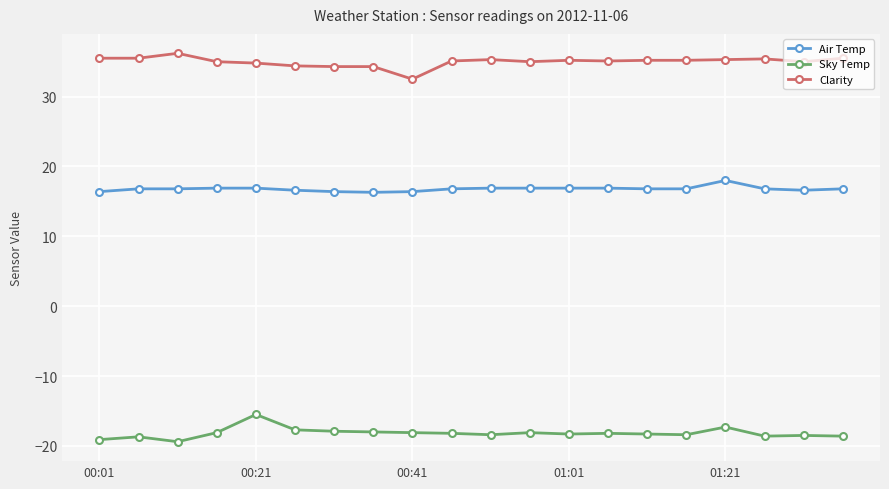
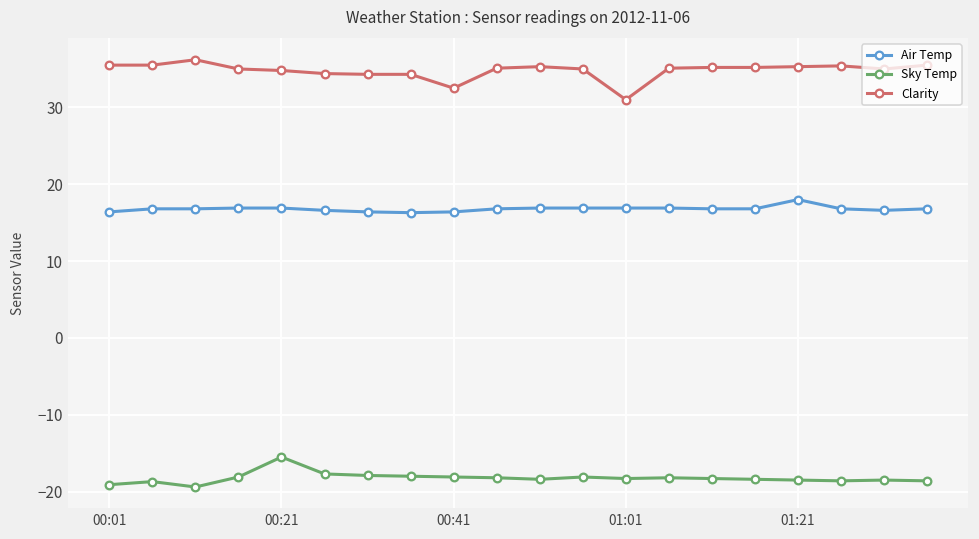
  {
    "Air Temp": {
      "00:01": 16,
      "00:21": 17,
      "00:41": 16,
      "01:01": 17,
      "01:21": 18
    },
    "Sky Temp": {
      "00:01": -19,
      "00:21": -16,
      "00:41": -18,
      "01:01": -18,
-     "01:21": -17
+     "01:21": -19
    },
    "Clarity": {
      "00:01": 36,
      "00:21": 35,
      "00:41": 33,
-     "01:01": 35,
+     "01:01": 31,
      "01:21": 35
    }
  }
